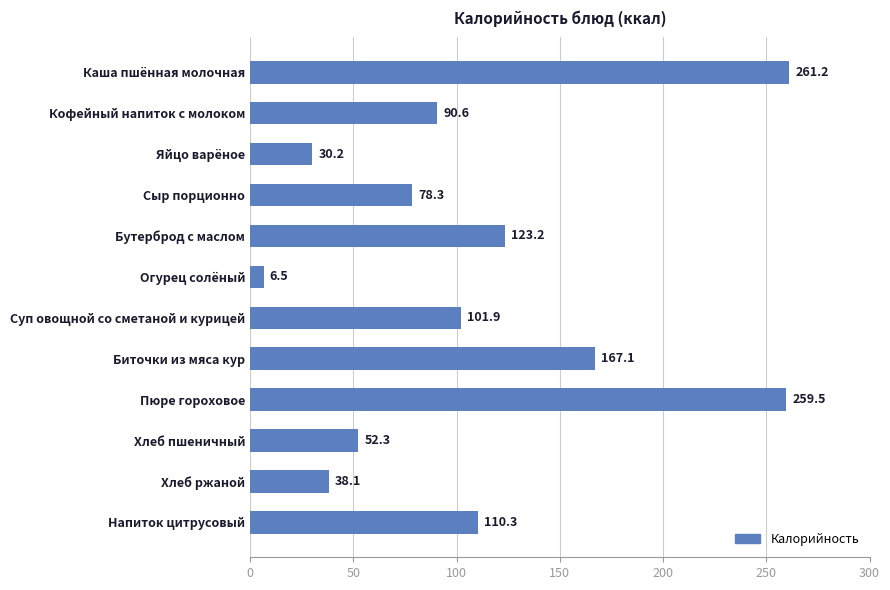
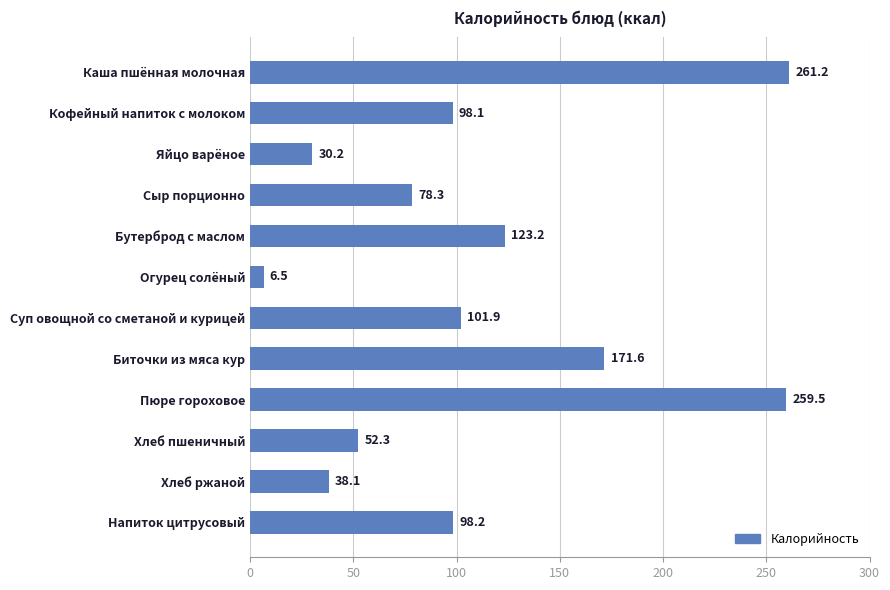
  {
    "Каша пшённая молочная": 261.2,
-   "Кофейный напиток с молоком": 90.6,
+   "Кофейный напиток с молоком": 98.1,
    "Яйцо варёное": 30.2,
    "Сыр порционно": 78.3,
    "Бутерброд с маслом": 123.2,
    "Огурец солёный": 6.5,
    "Суп овощной со сметаной и курицей": 101.9,
-   "Биточки из мяса кур": 167.1,
+   "Биточки из мяса кур": 171.6,
    "Пюре гороховое": 259.5,
    "Хлеб пшеничный": 52.3,
    "Хлеб ржаной": 38.1,
-   "Напиток цитрусовый": 110.3
+   "Напиток цитрусовый": 98.2
  }
